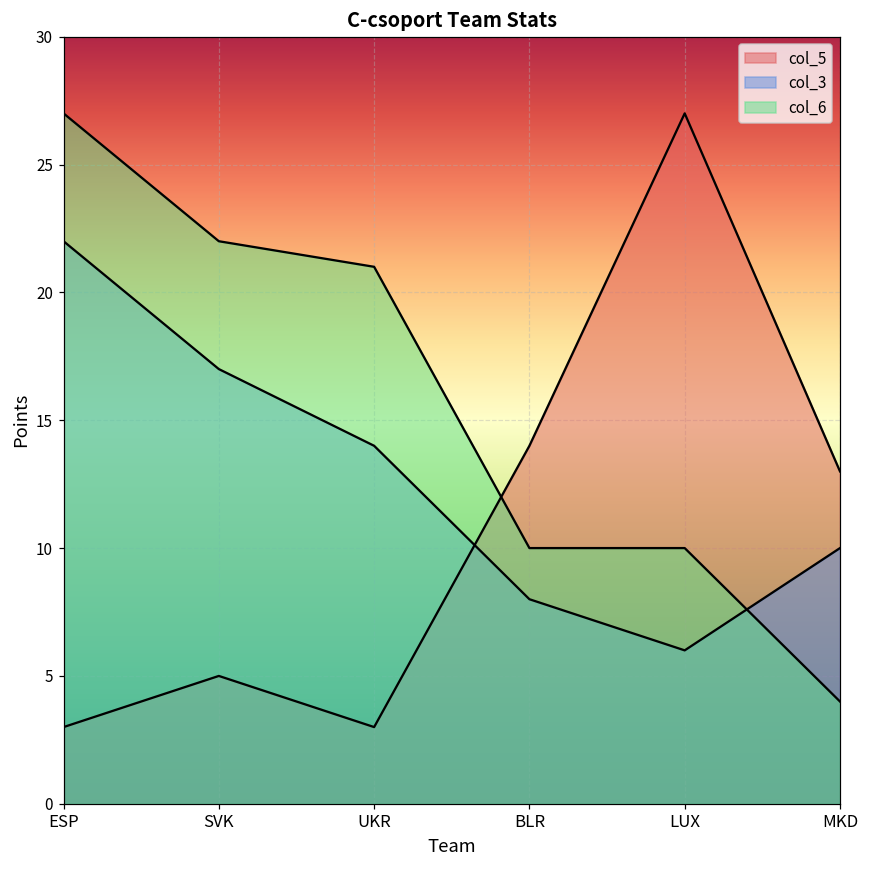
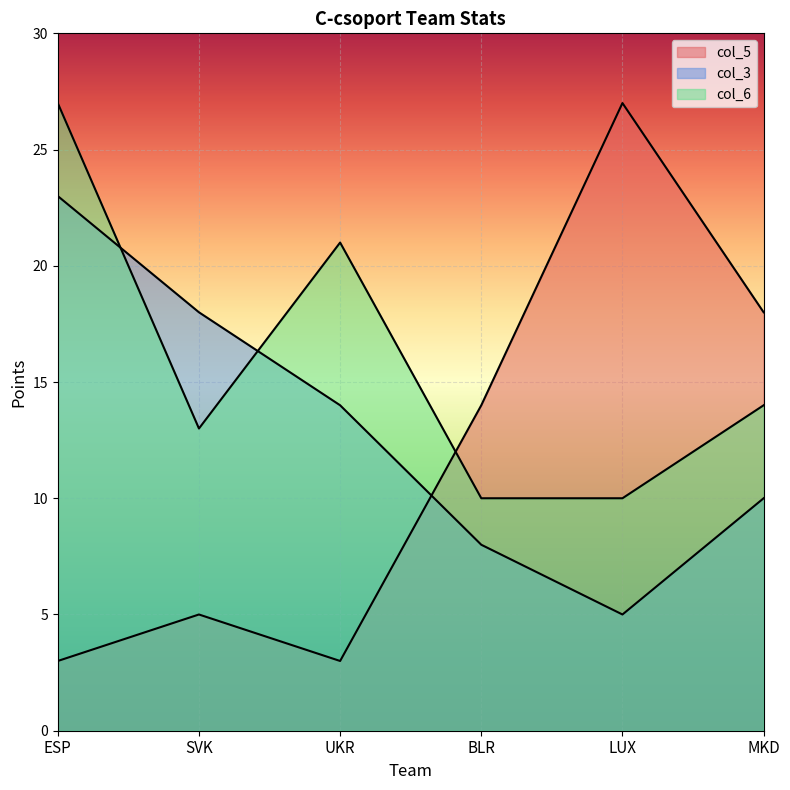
  {
    "col_5": {
      "ESP": 3,
      "SVK": 5,
      "UKR": 3,
      "BLR": 14,
      "LUX": 27,
-     "MKD": 13
+     "MKD": 18
    },
    "col_3": {
-     "ESP": 22,
-     "SVK": 17,
+     "ESP": 23,
+     "SVK": 18,
      "UKR": 14,
      "BLR": 8,
-     "LUX": 6,
+     "LUX": 5,
      "MKD": 10
    },
    "col_6": {
      "ESP": 27,
-     "SVK": 22,
+     "SVK": 13,
      "UKR": 21,
      "BLR": 10,
      "LUX": 10,
-     "MKD": 4
+     "MKD": 14
    }
  }
